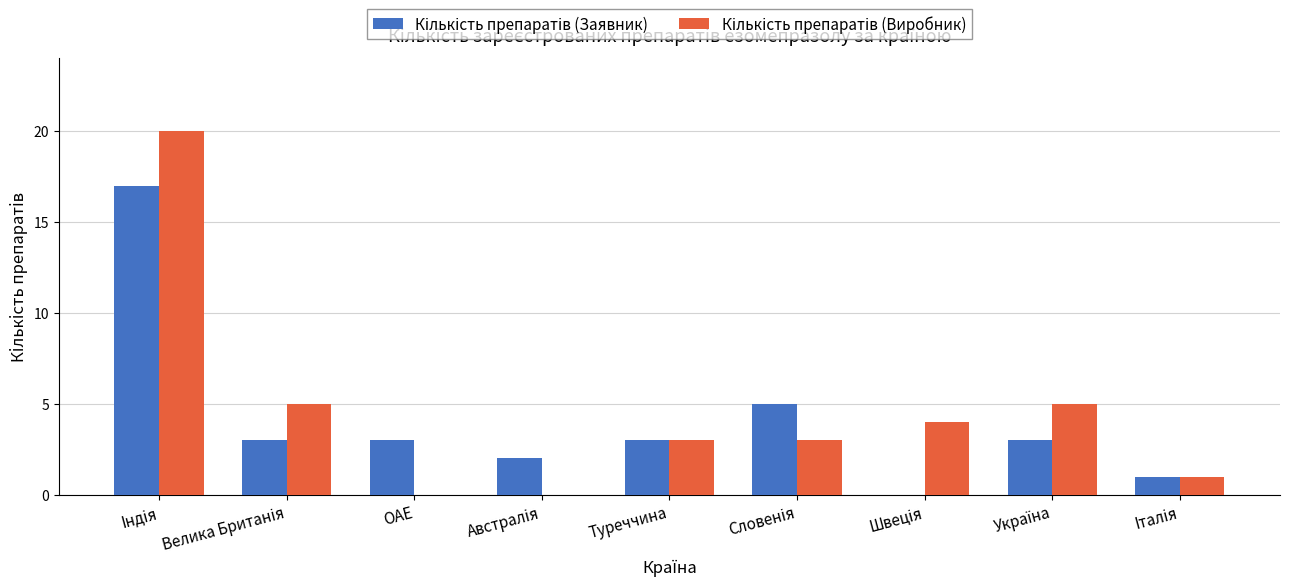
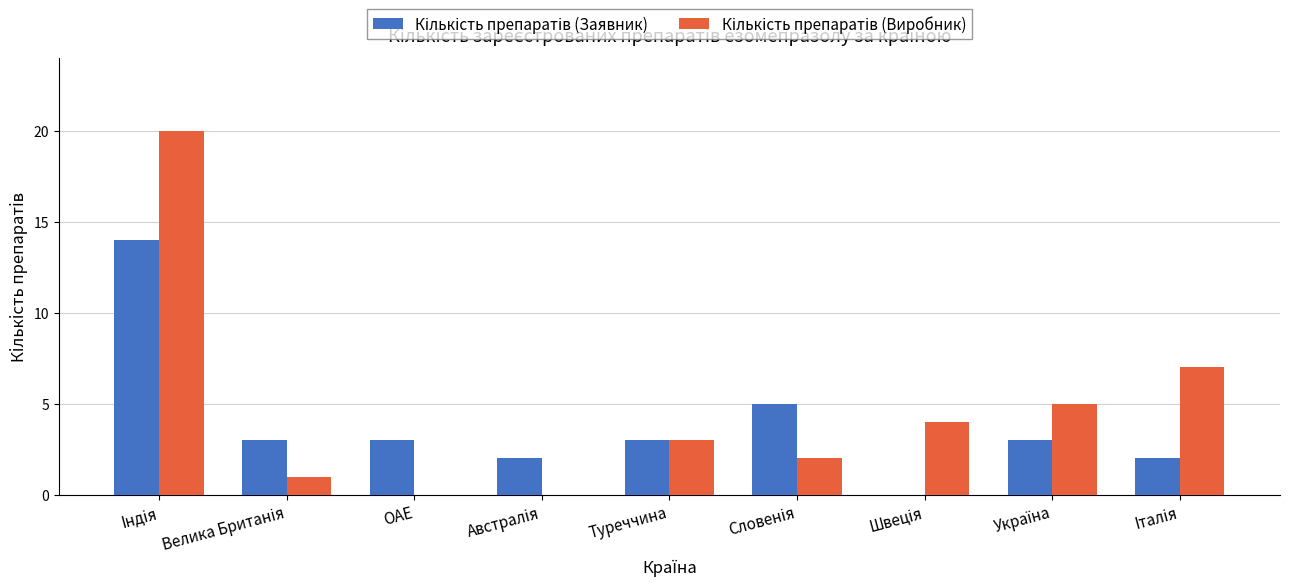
  {
    "Кількість препаратів (Заявник)": {
-     "Індія": 17,
+     "Індія": 14,
      "Велика Британія": 3,
      "ОАЕ": 3,
      "Австралія": 2,
      "Туреччина": 3,
      "Словенія": 5,
      "Швеція": 0,
      "Україна": 3,
-     "Італія": 1
+     "Італія": 2
    },
    "Кількість препаратів (Виробник)": {
      "Індія": 20,
-     "Велика Британія": 5,
+     "Велика Британія": 1,
      "ОАЕ": 0,
      "Австралія": 0,
      "Туреччина": 3,
-     "Словенія": 3,
+     "Словенія": 2,
      "Швеція": 4,
      "Україна": 5,
-     "Італія": 1
+     "Італія": 7
    }
  }
